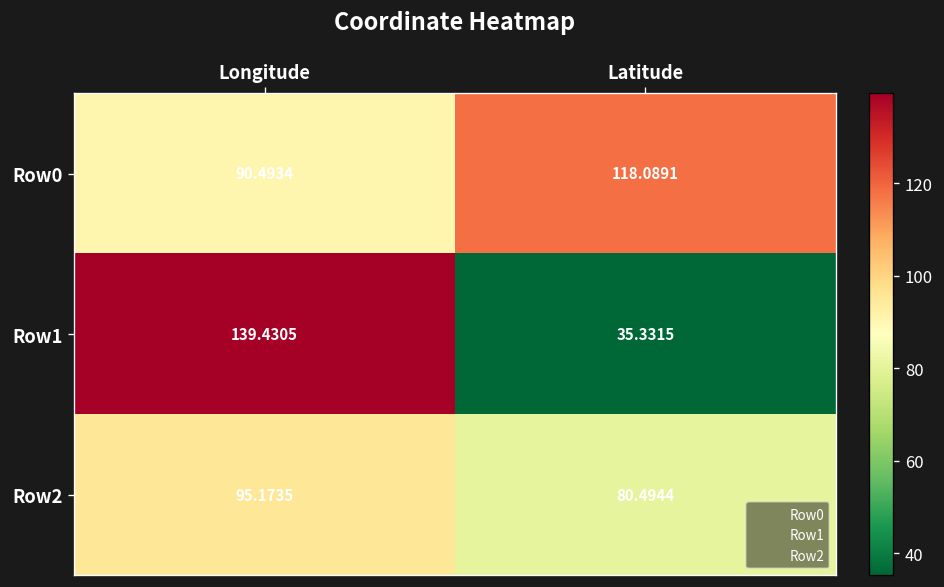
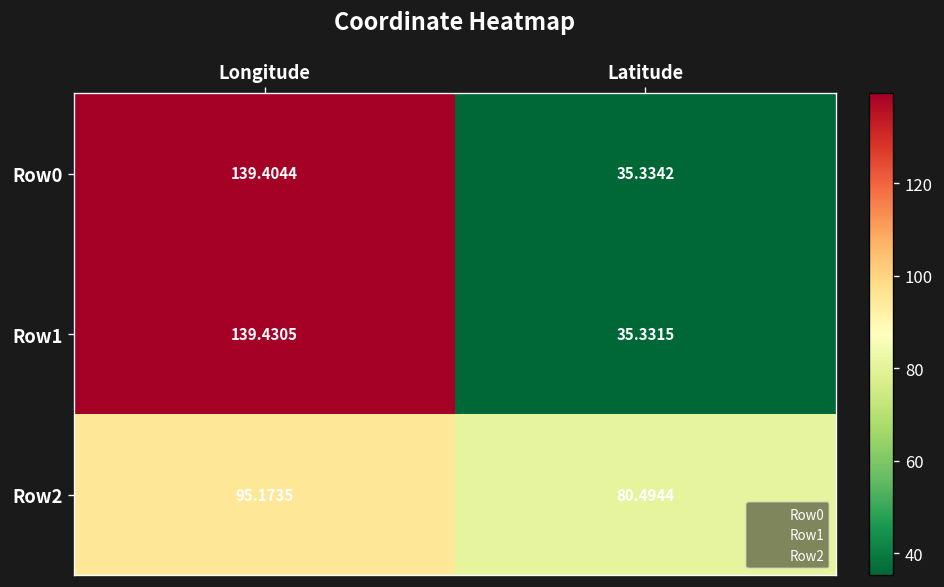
  {
    "Row0": {
-     "Longitude": 90.4934,
-     "Latitude": 118.0891
+     "Longitude": 139.4044,
+     "Latitude": 35.3342
    }
  }
